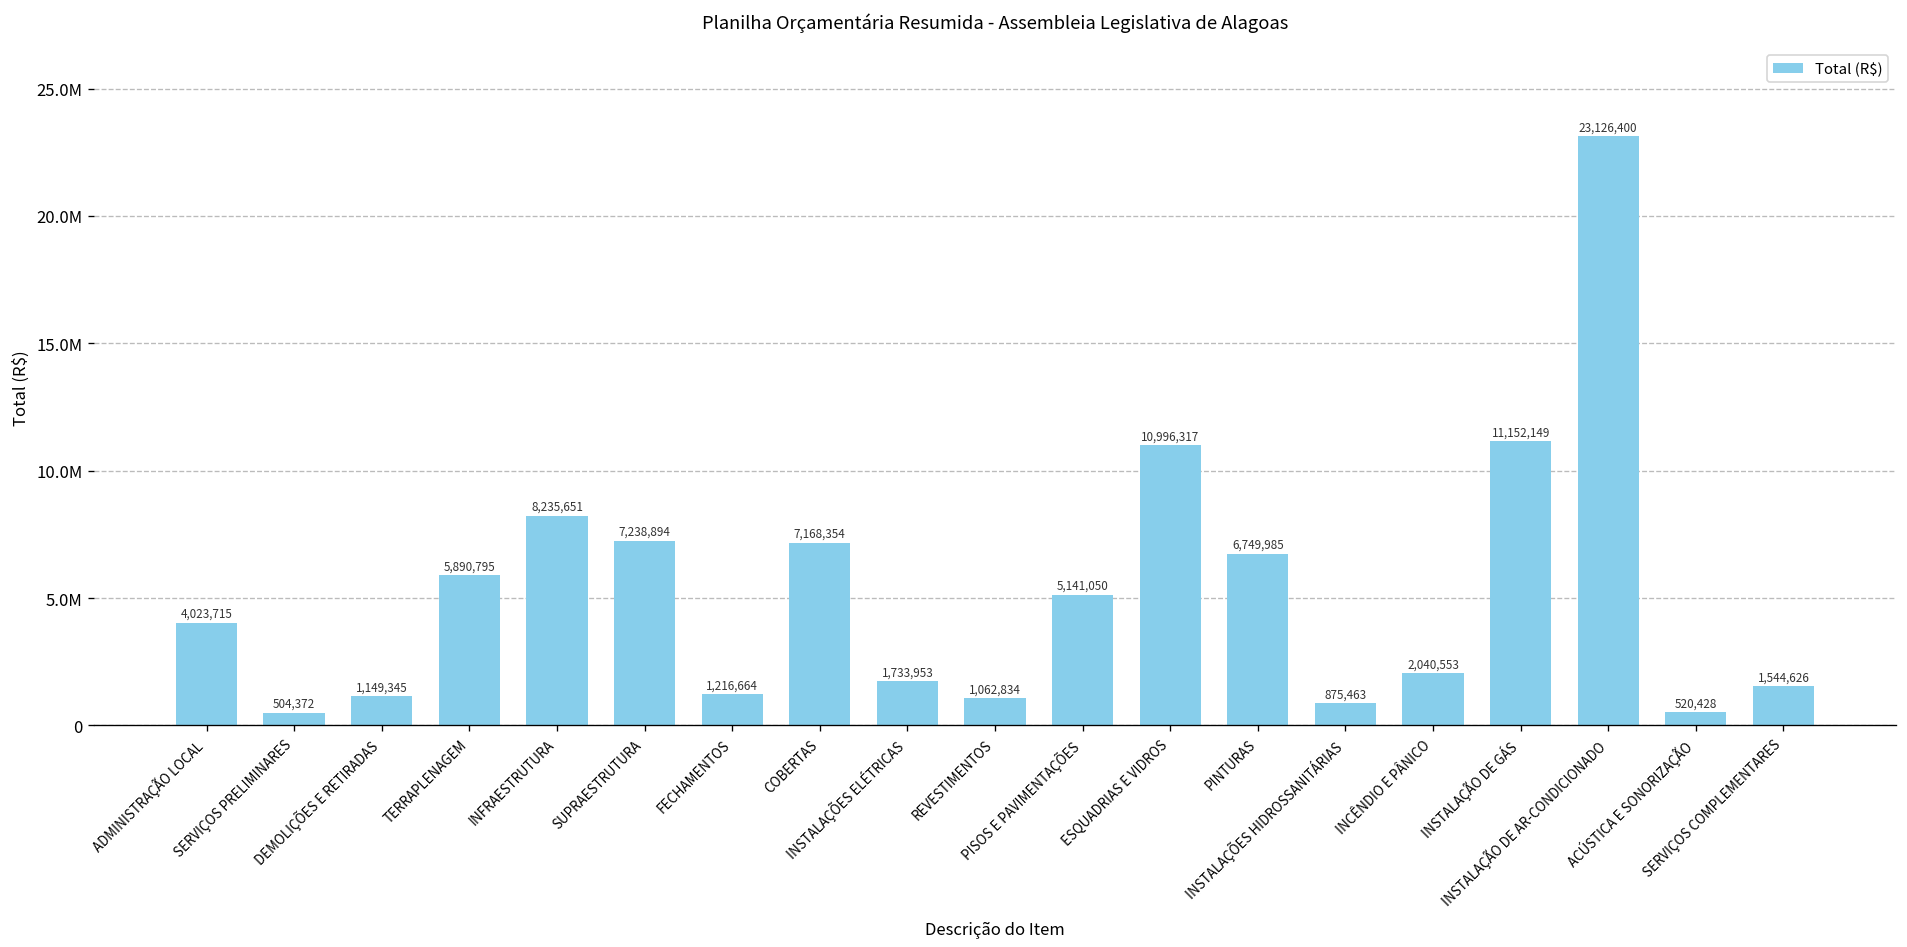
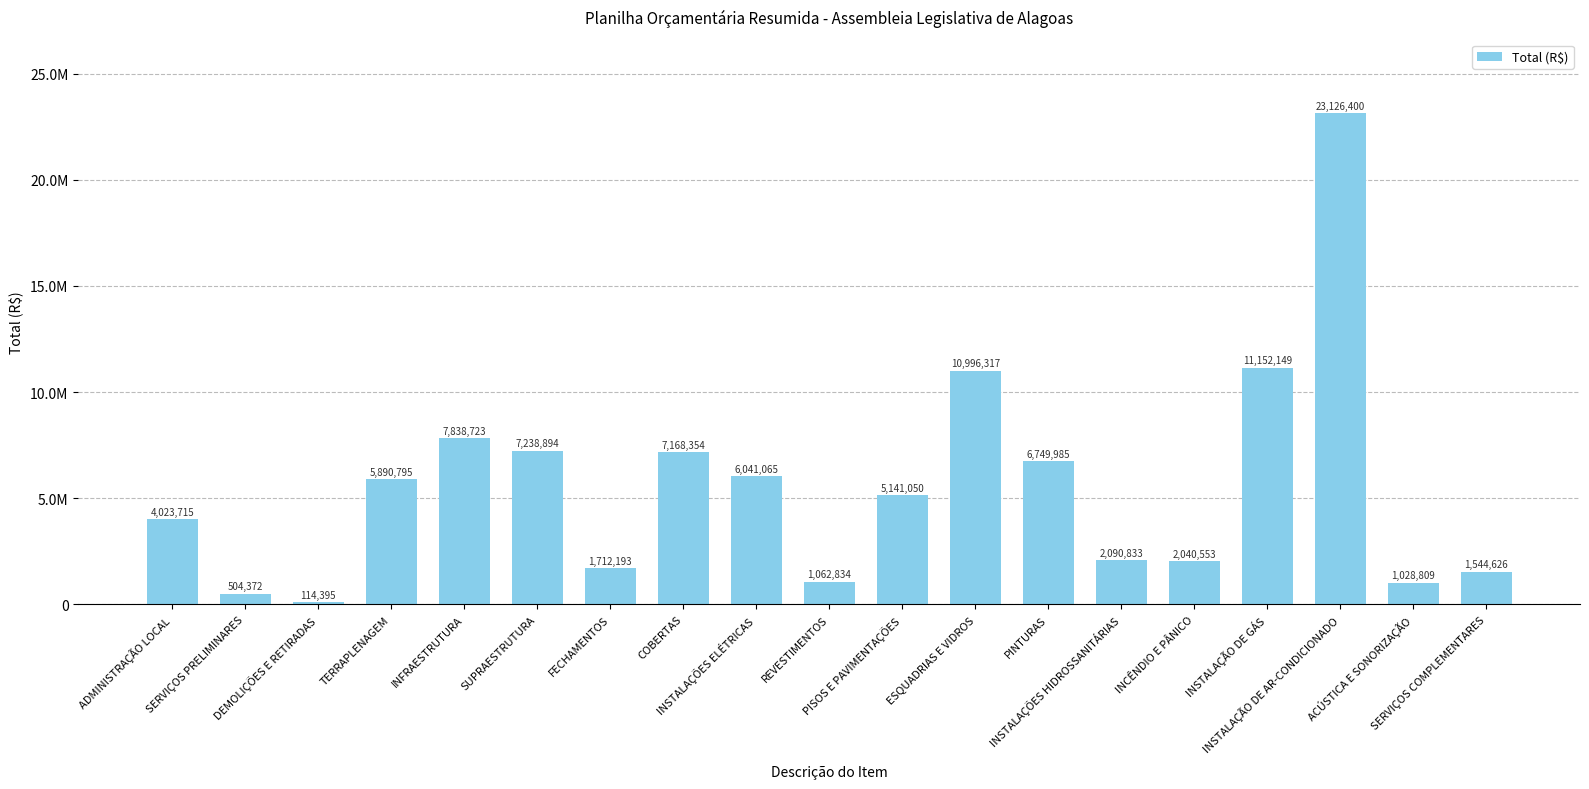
  {
    "ADMINISTRAÇÃO LOCAL": "4,023,715",
    "SERVIÇOS PRELIMINARES": "504,372",
-   "DEMOLIÇÕES E RETIRADAS": "1,149,345",
+   "DEMOLIÇÕES E RETIRADAS": "114,395",
    "TERRAPLENAGEM": "5,890,795",
-   "INFRAESTRUTURA": "8,235,651",
+   "INFRAESTRUTURA": "7,838,723",
    "SUPRAESTRUTURA": "7,238,894",
-   "FECHAMENTOS": "1,216,664",
+   "FECHAMENTOS": "1,712,193",
    "COBERTAS": "7,168,354",
-   "INSTALAÇÕES ELÉTRICAS": "1,733,953",
+   "INSTALAÇÕES ELÉTRICAS": "6,041,065",
    "REVESTIMENTOS": "1,062,834",
    "PISOS E PAVIMENTAÇÕES": "5,141,050",
    "ESQUADRIAS E VIDROS": "10,996,317",
    "PINTURAS": "6,749,985",
-   "INSTALAÇÕES HIDROSSANITÁRIAS": "875,463",
+   "INSTALAÇÕES HIDROSSANITÁRIAS": "2,090,833",
    "INCÊNDIO E PÂNICO": "2,040,553",
    "INSTALAÇÃO DE GÁS": "11,152,149",
    "INSTALAÇÃO DE AR-CONDICIONADO": "23,126,400",
-   "ACÚSTICA E SONORIZAÇÃO": "520,428",
+   "ACÚSTICA E SONORIZAÇÃO": "1,028,809",
    "SERVIÇOS COMPLEMENTARES": "1,544,626"
  }
